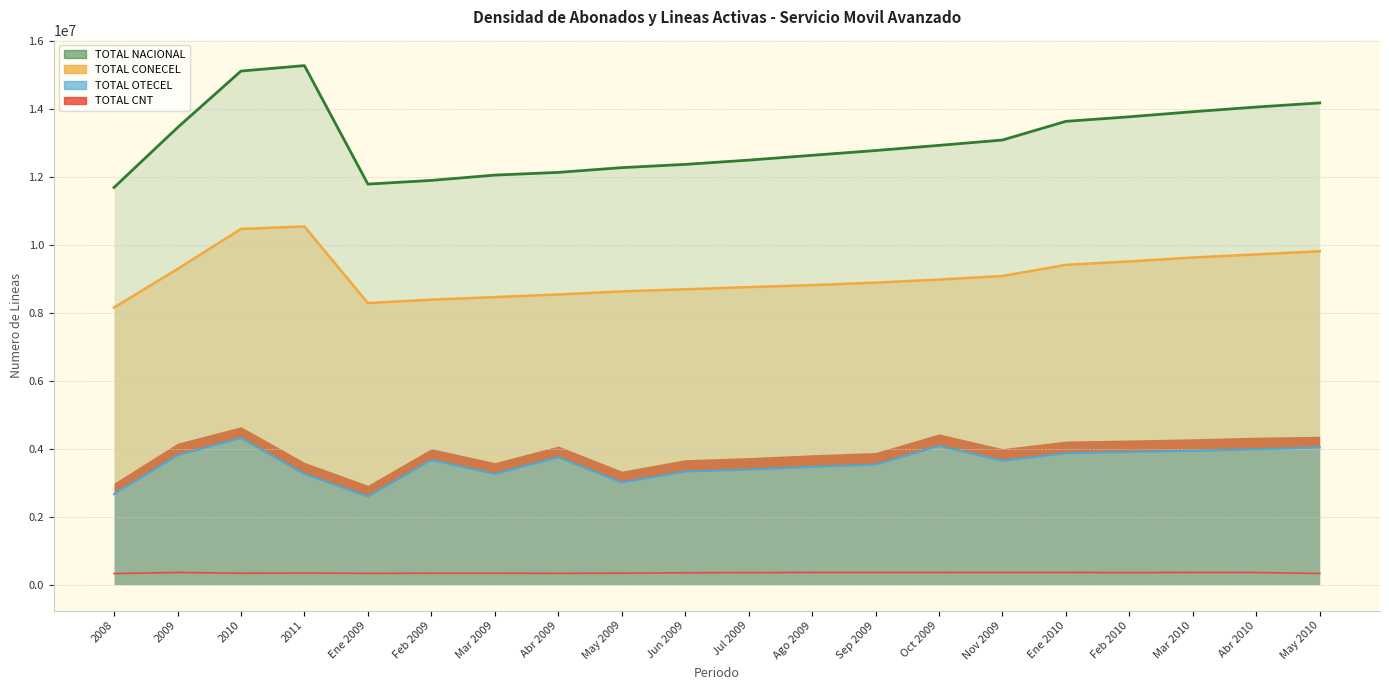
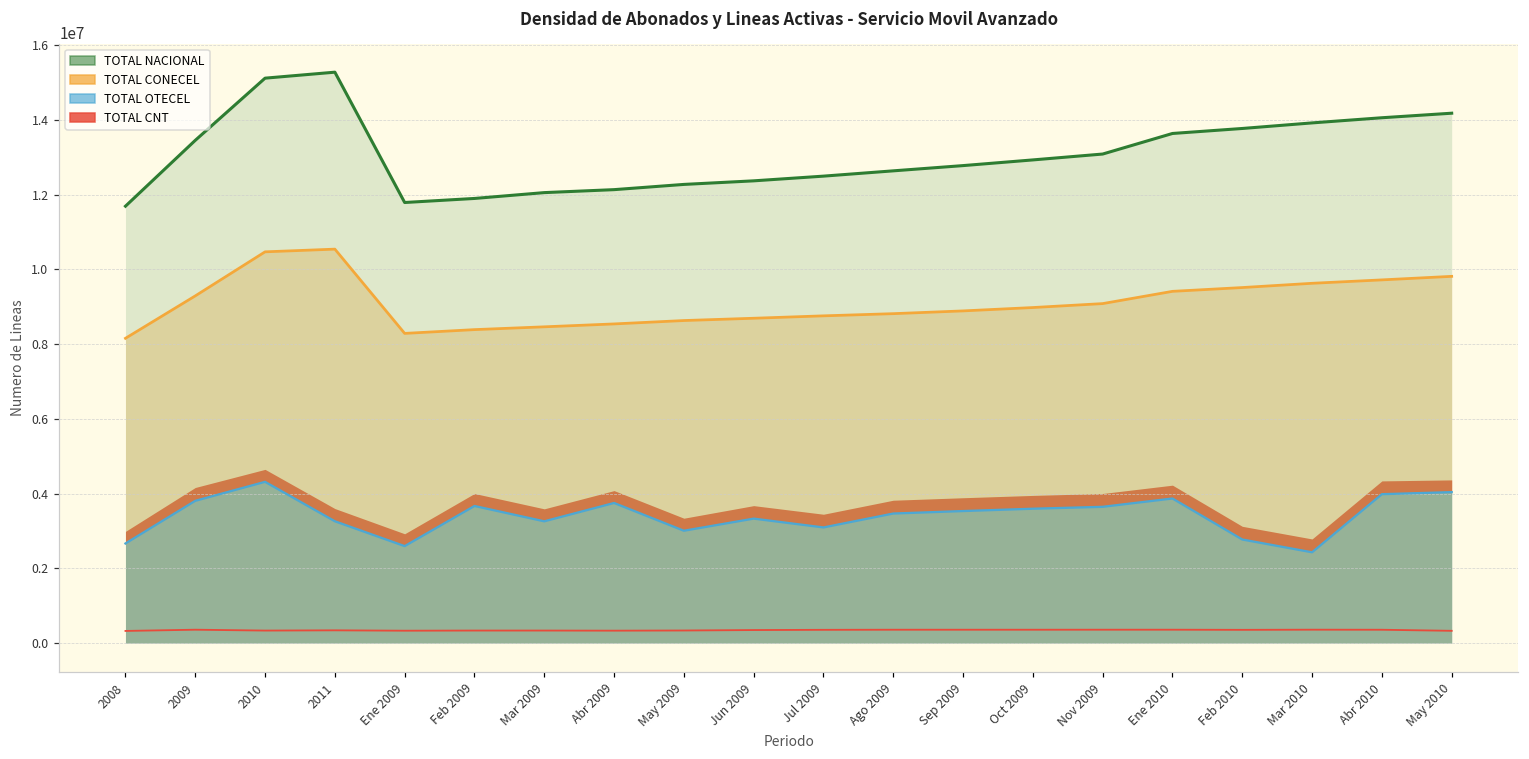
  {
    "TOTAL OTECEL": {
      "2008": 2700000,
      "2009": 3800000,
      "2010": 4300000,
      "2011": 3300000,
      "Ene 2009": 2600000,
      "Feb 2009": 3700000,
      "Mar 2009": 3300000,
      "Abr 2009": 3700000,
      "May 2009": 3000000,
      "Jun 2009": 3300000,
-     "Jul 2009": 3400000,
+     "Jul 2009": 3100000,
      "Ago 2009": 3500000,
      "Sep 2009": 3500000,
-     "Oct 2009": 4100000,
+     "Oct 2009": 3600000,
      "Nov 2009": 3600000,
      "Ene 2010": 3900000,
-     "Feb 2010": 3900000,
-     "Mar 2010": 3900000,
+     "Feb 2010": 2800000,
+     "Mar 2010": 2400000,
      "Abr 2010": 4000000,
      "May 2010": 4000000
    }
  }
